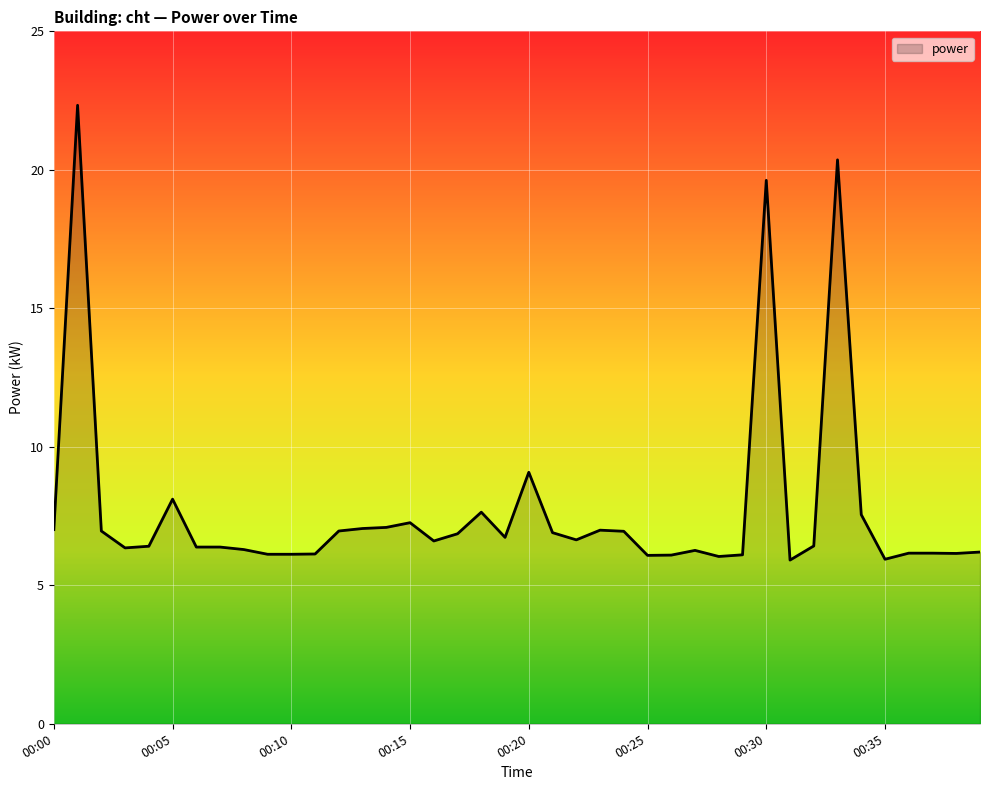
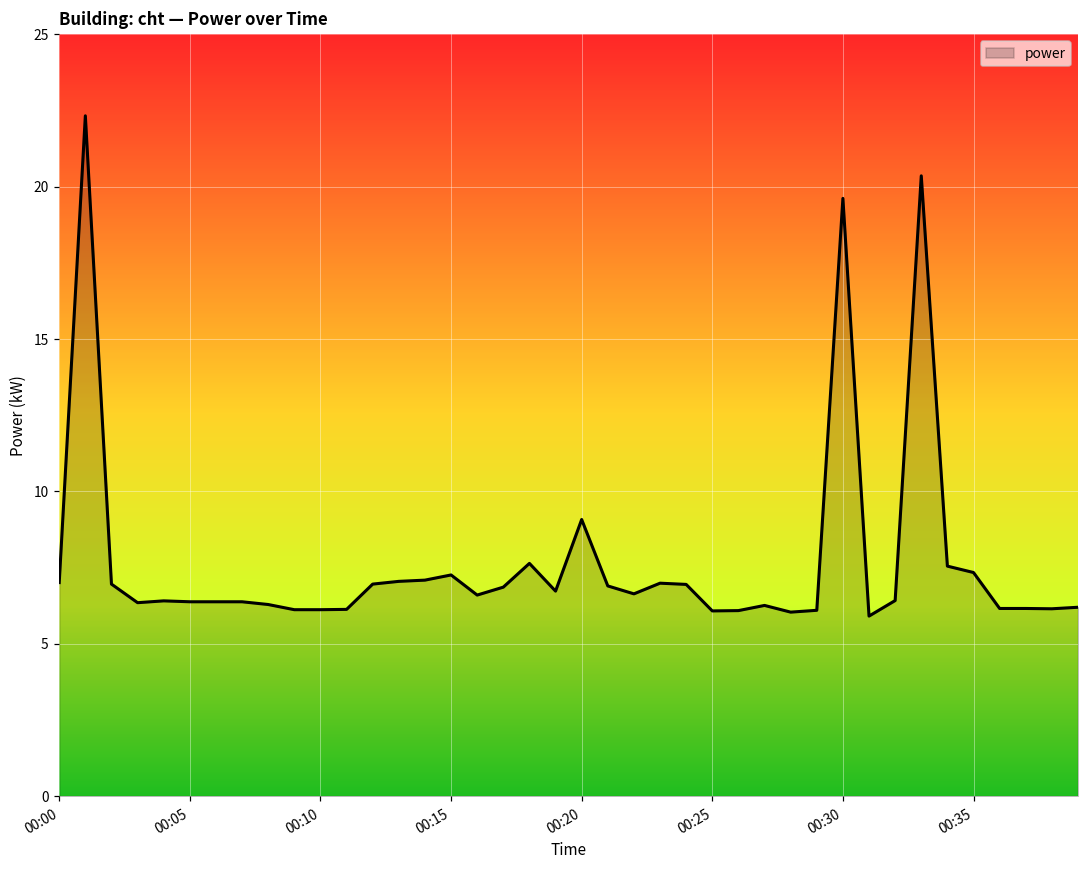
  {
    "00:00": 7.0,
-   "00:05": 8.1,
+   "00:05": 6.4,
    "00:10": 6.1,
    "00:15": 7.3,
    "00:20": 9.1,
    "00:25": 6.1,
    "00:30": 19.6,
-   "00:35": 5.9
+   "00:35": 7.3
  }
